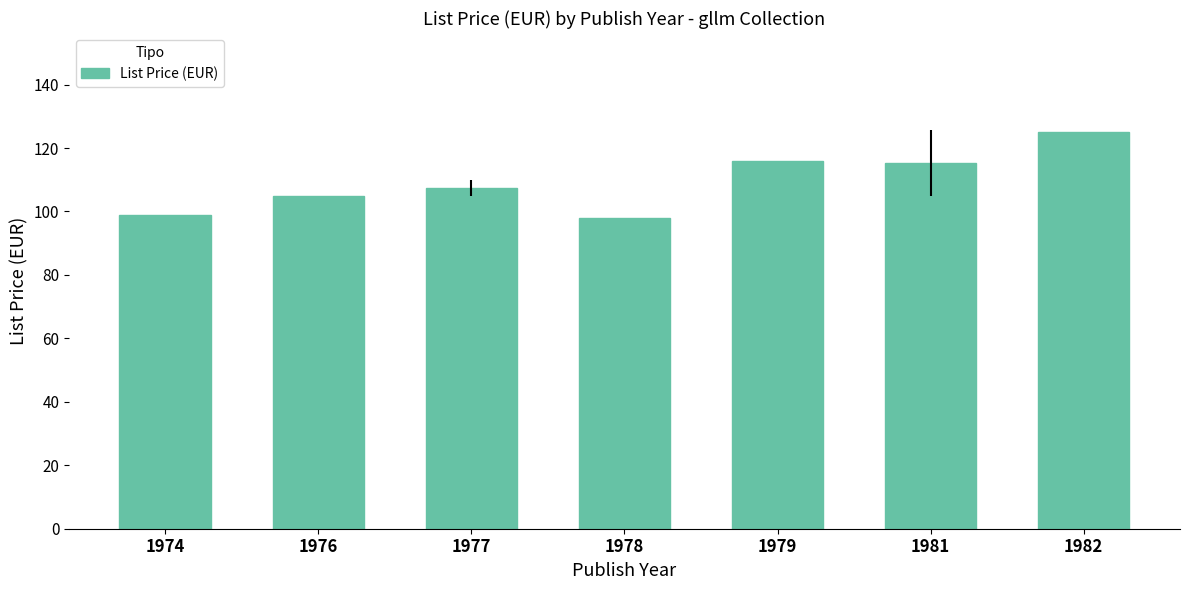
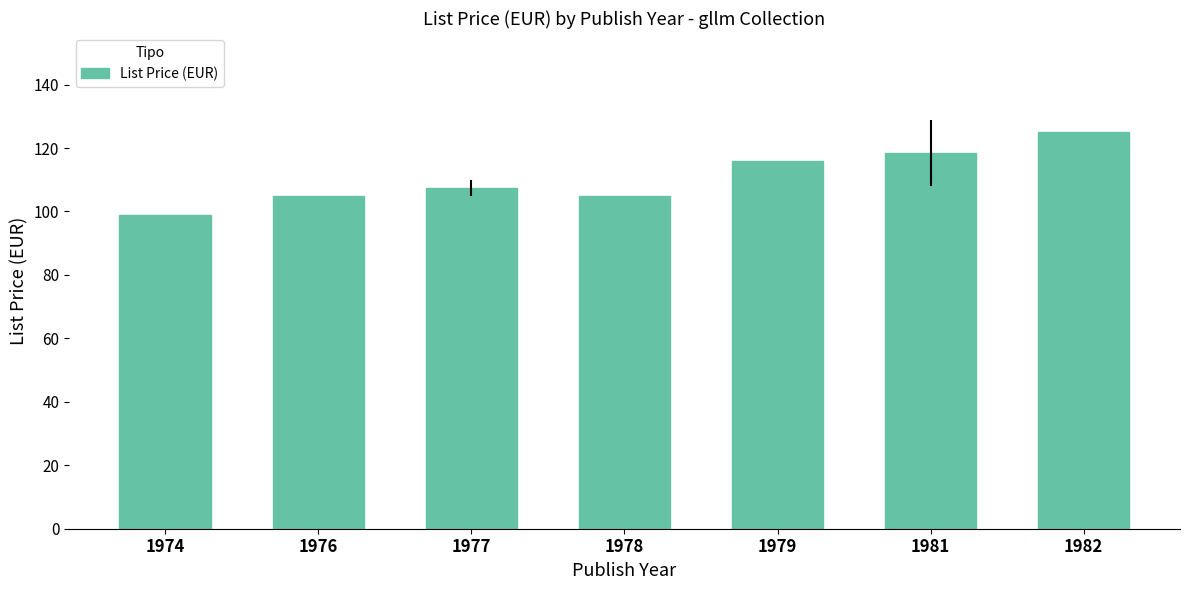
  {
    "1974": 99,
    "1976": 105,
    "1977": 108,
-   "1978": 98,
+   "1978": 105,
    "1979": 116,
-   "1981": 115,
+   "1981": 118,
    "1982": 125
  }
